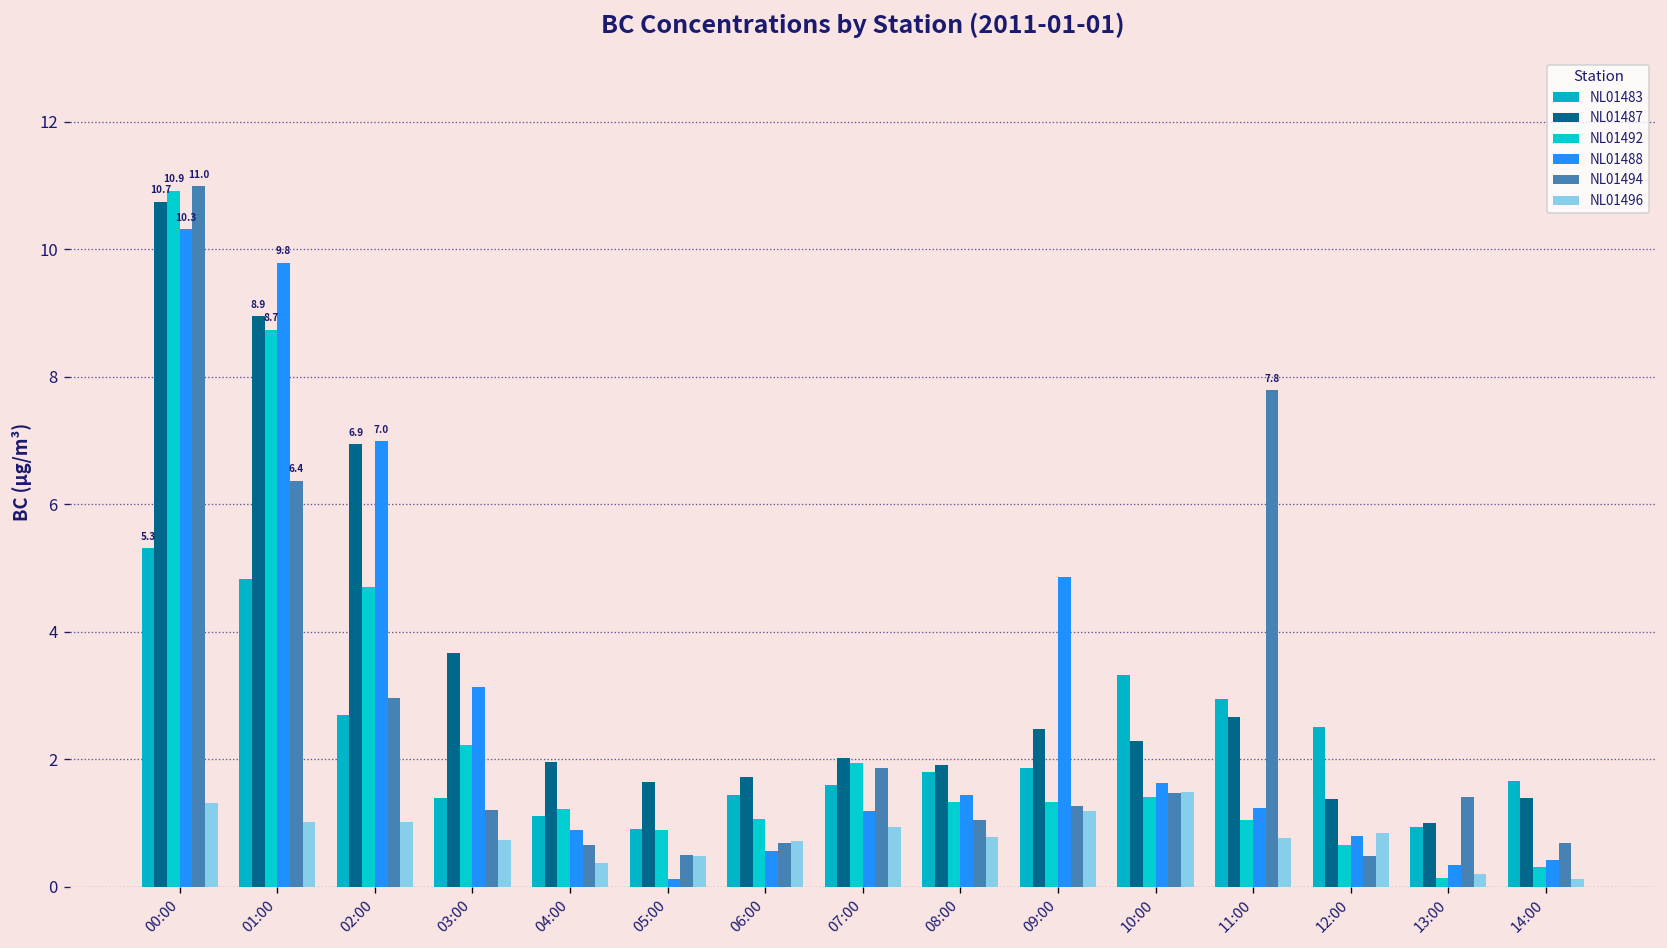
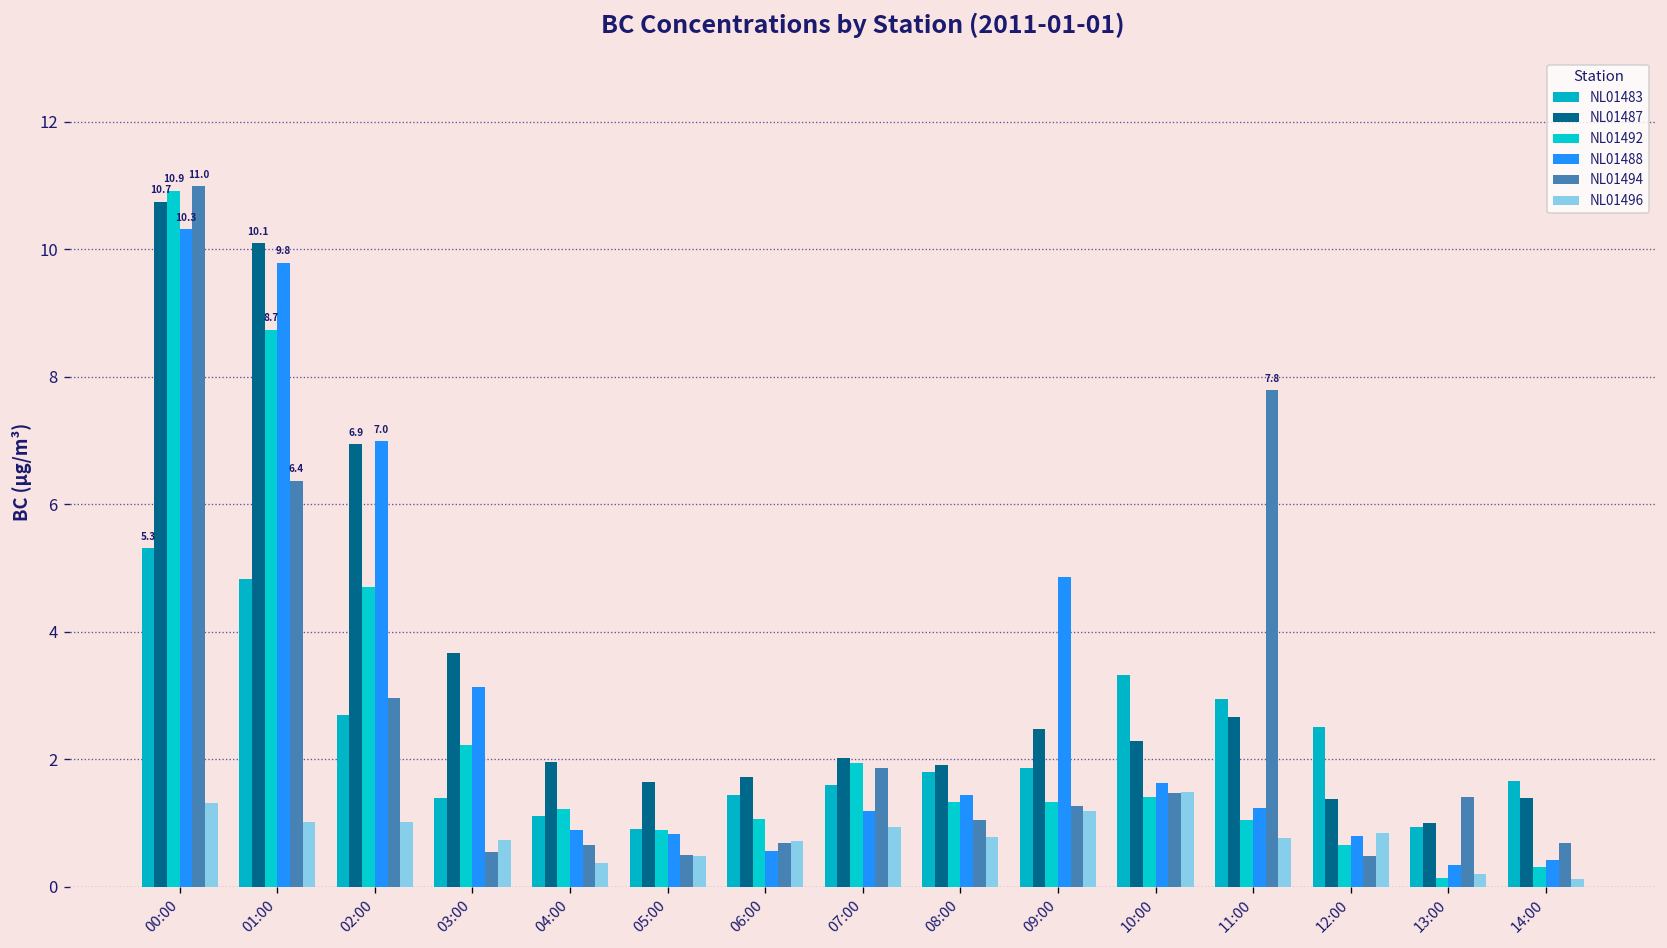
  {
    "NL01487": {
      "00:00": 10.7,
-     "01:00": 8.9,
+     "01:00": 10.1,
      "02:00": 6.9
    },
    "NL01488": {
      "03:00": 3.1,
      "04:00": 0.9,
-     "05:00": 0.1,
+     "05:00": 0.8,
      "06:00": 0.6,
      "07:00": 1.2,
      "08:00": 1.4,
      "09:00": 4.9,
      "10:00": 1.6,
      "11:00": 1.2,
      "12:00": 0.8,
      "13:00": 0.3,
      "14:00": 0.4
    },
    "NL01494": {
      "02:00": 3.0,
-     "03:00": 1.2,
+     "03:00": 0.5,
      "04:00": 0.7,
      "05:00": 0.5,
      "06:00": 0.7,
      "07:00": 1.9,
      "08:00": 1.0,
      "09:00": 1.3,
      "10:00": 1.5,
      "12:00": 0.5,
      "13:00": 1.4,
      "14:00": 0.7
    },
    "NL01496": {
      "00:00": 1.3,
      "01:00": 1.0,
      "02:00": 1.0,
      "03:00": 0.7,
      "04:00": 0.4,
      "05:00": 0.5,
      "06:00": 0.7,
      "07:00": 0.9,
      "08:00": 0.8,
      "09:00": 1.2,
      "10:00": 1.5,
      "11:00": 0.8,
      "12:00": 0.8,
      "13:00": 0.2,
      "14:00": 0.1
    }
  }
